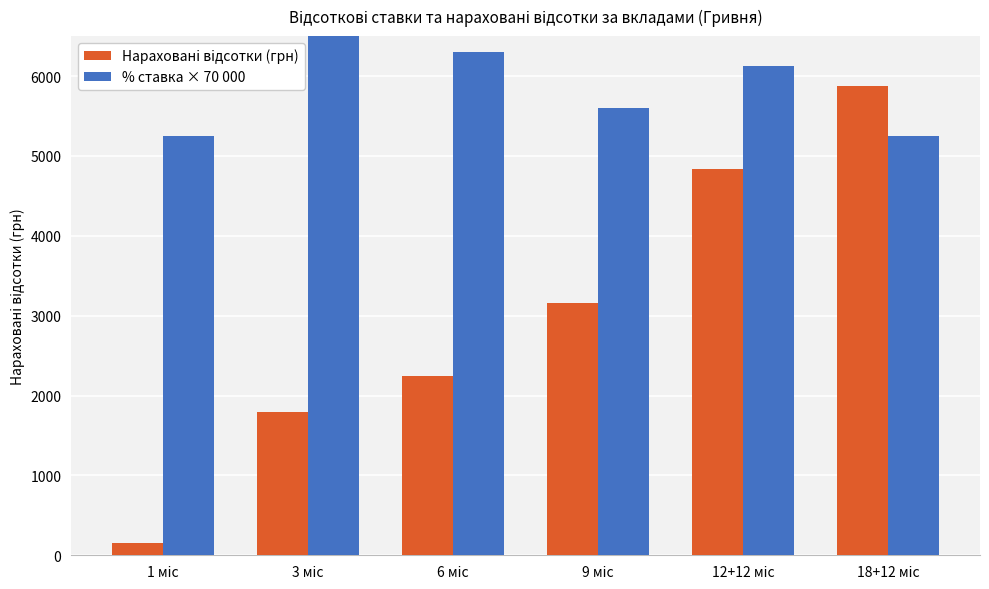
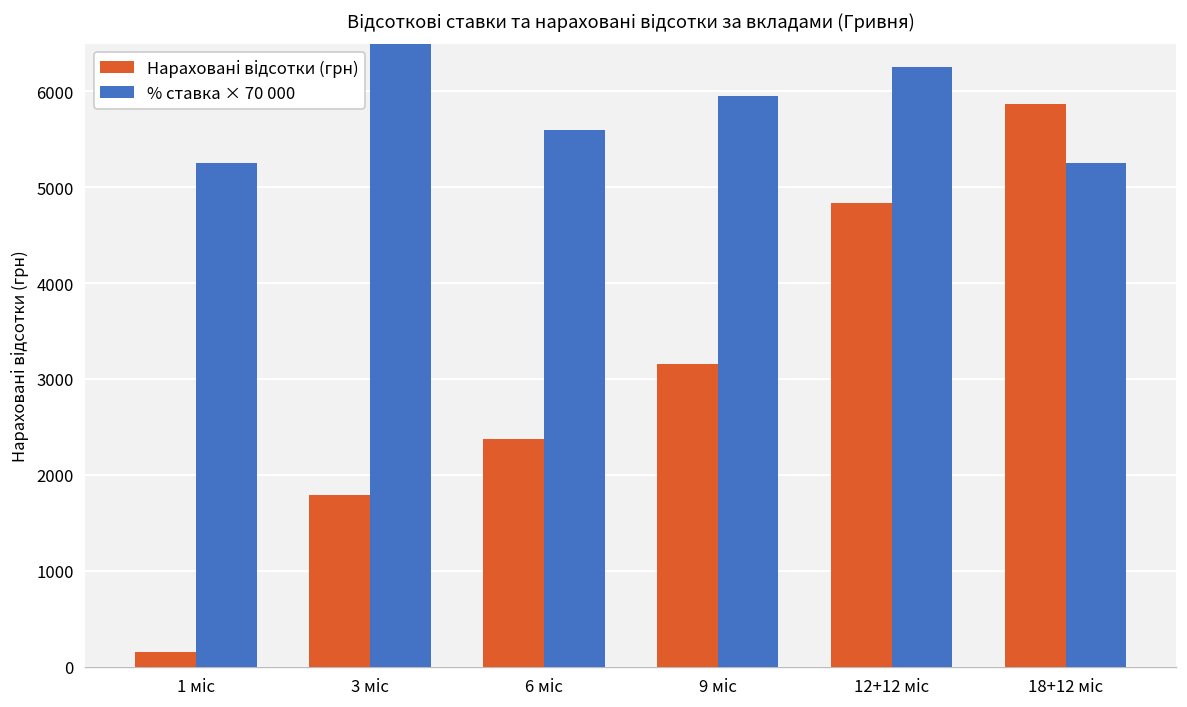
  {
    "Нараховані відсотки (грн)": {
      "1 міс": 200,
      "3 міс": 1800,
-     "6 міс": 2200,
+     "6 міс": 2400,
      "9 міс": 3200,
      "12+12 міс": 4800,
      "18+12 міс": 5900
    },
    "% ставка × 70 000": {
      "1 міс": 5300,
-     "6 міс": 6300,
-     "9 міс": 5600,
-     "12+12 міс": 6100,
+     "6 міс": 5600,
+     "9 міс": 6000,
+     "12+12 міс": 6300,
      "18+12 міс": 5300
    }
  }
